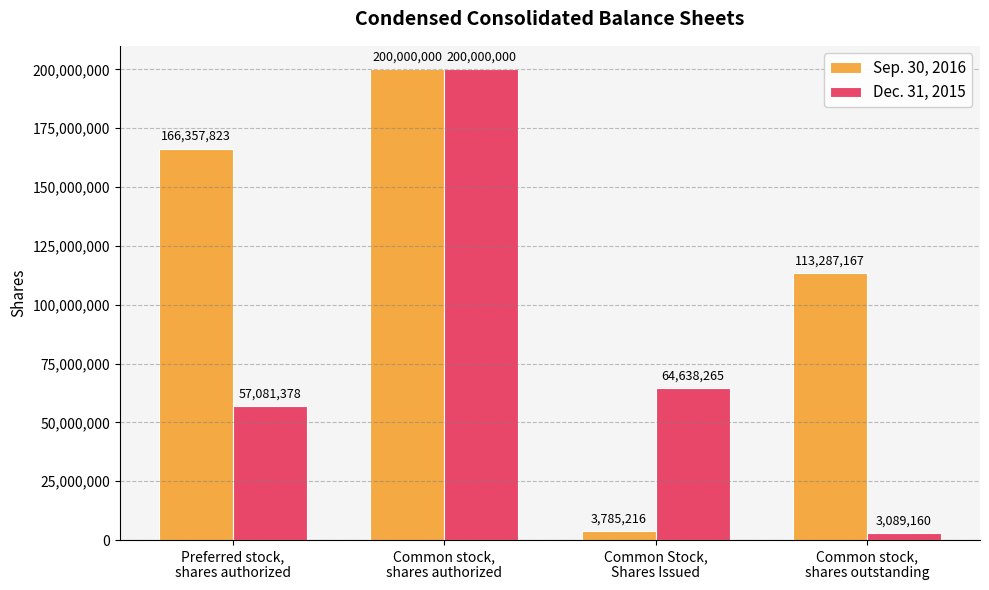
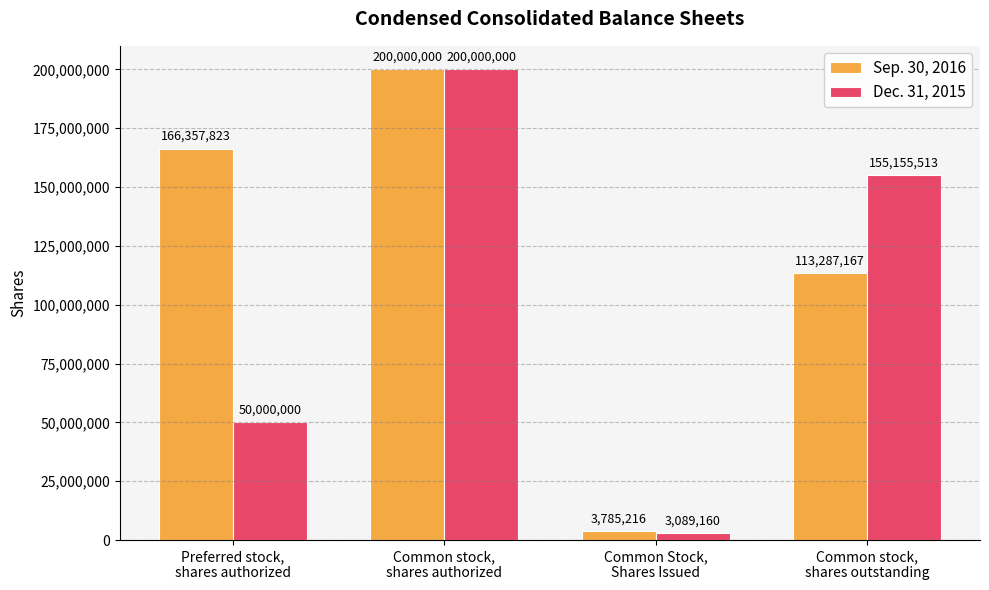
  {
    "Sep. 30, 2016": {
      "Preferred stock, shares authorized": "166,357,823",
      "Common stock, shares authorized": "200,000,000",
      "Common Stock, Shares Issued": "3,785,216",
      "Common stock, shares outstanding": "113,287,167"
    },
    "Dec. 31, 2015": {
-     "Preferred stock, shares authorized": "57,081,378",
+     "Preferred stock, shares authorized": "50,000,000",
      "Common stock, shares authorized": "200,000,000",
-     "Common Stock, Shares Issued": "64,638,265",
-     "Common stock, shares outstanding": "3,089,160"
+     "Common Stock, Shares Issued": "3,089,160",
+     "Common stock, shares outstanding": "155,155,513"
    }
  }
